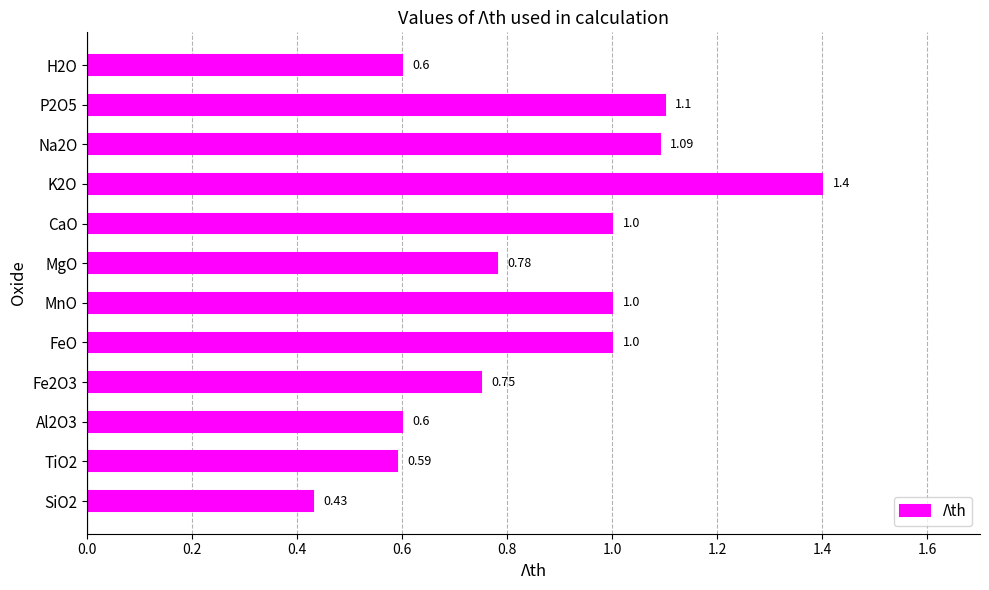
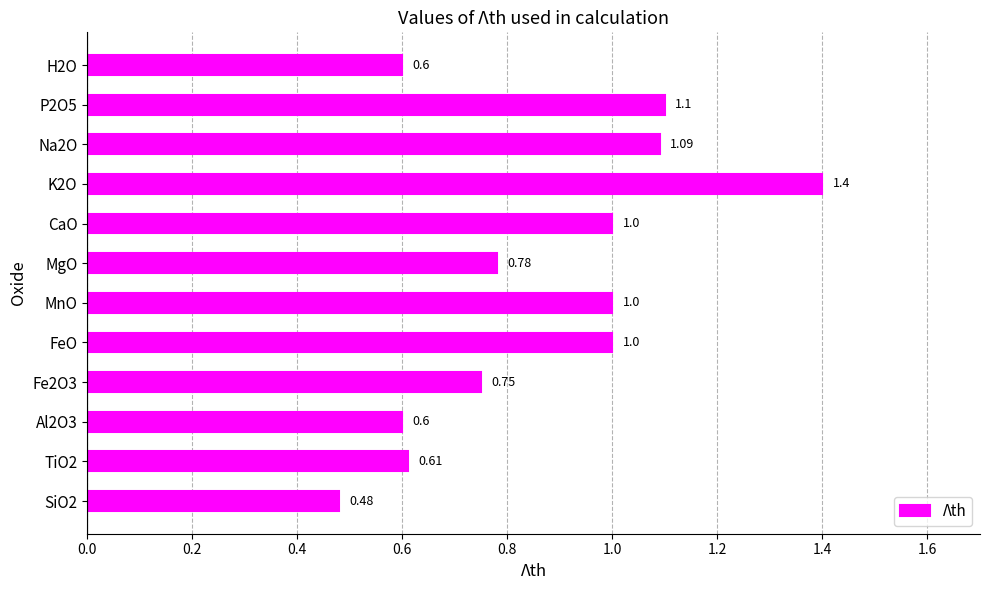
  {
    "H2O": 0.6,
    "P2O5": 1.1,
    "Na2O": 1.09,
    "K2O": 1.4,
    "CaO": 1.0,
    "MgO": 0.78,
    "MnO": 1.0,
    "FeO": 1.0,
    "Fe2O3": 0.75,
    "Al2O3": 0.6,
-   "TiO2": 0.59,
-   "SiO2": 0.43
+   "TiO2": 0.61,
+   "SiO2": 0.48
  }
